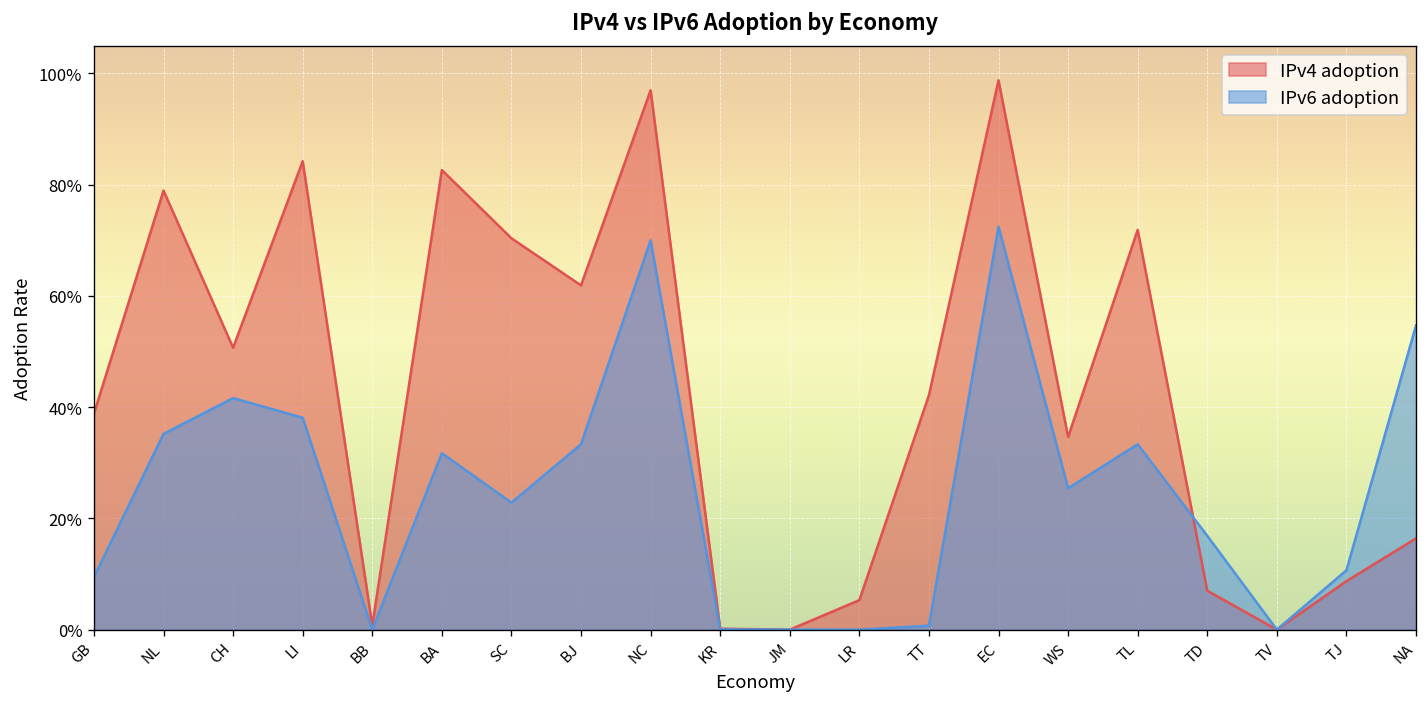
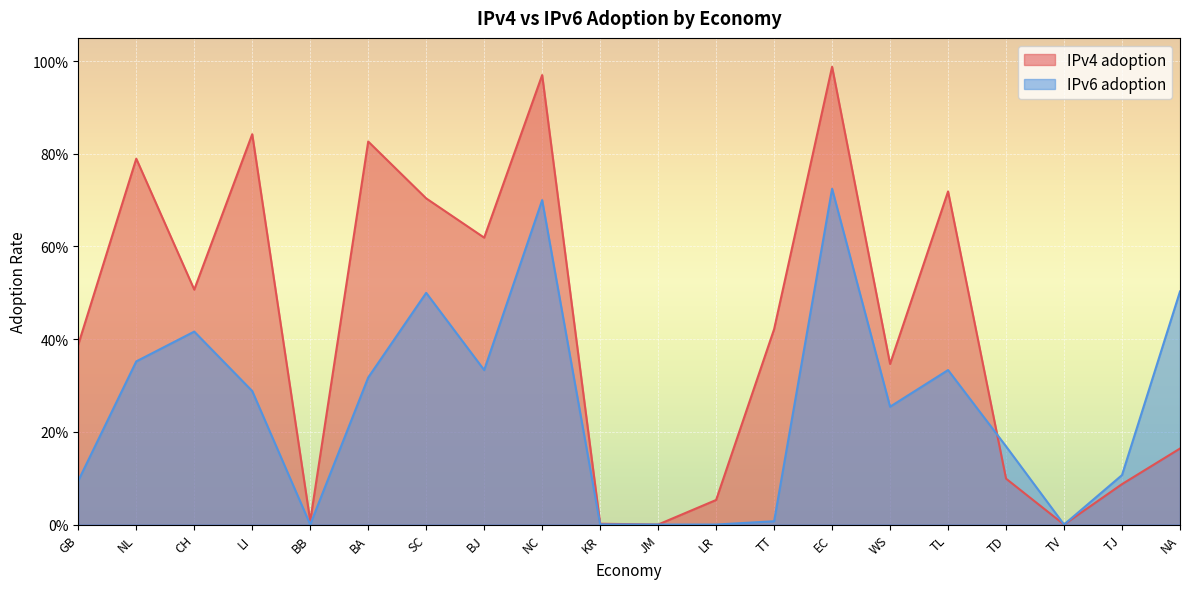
  {
    "IPv4 adoption": {
      "GB": "39%",
      "NL": "79%",
      "CH": "51%",
      "LI": "84%",
      "BB": "1%",
      "BA": "83%",
      "SC": "70%",
      "BJ": "62%",
      "NC": "97%",
      "LR": "5%",
      "TT": "42%",
      "EC": "99%",
      "WS": "35%",
      "TL": "72%",
-     "TD": "7%",
+     "TD": "10%",
      "TJ": "9%",
      "NA": "16%"
    },
    "IPv6 adoption": {
      "GB": "9%",
      "NL": "35%",
      "CH": "42%",
-     "LI": "38%",
+     "LI": "29%",
      "BB": "0%",
      "BA": "32%",
-     "SC": "23%",
+     "SC": "50%",
      "BJ": "33%",
      "NC": "70%",
      "LR": "0%",
      "TT": "1%",
      "EC": "72%",
      "WS": "25%",
      "TL": "33%",
      "TD": "17%",
      "TJ": "11%",
-     "NA": "55%"
+     "NA": "50%"
    }
  }
